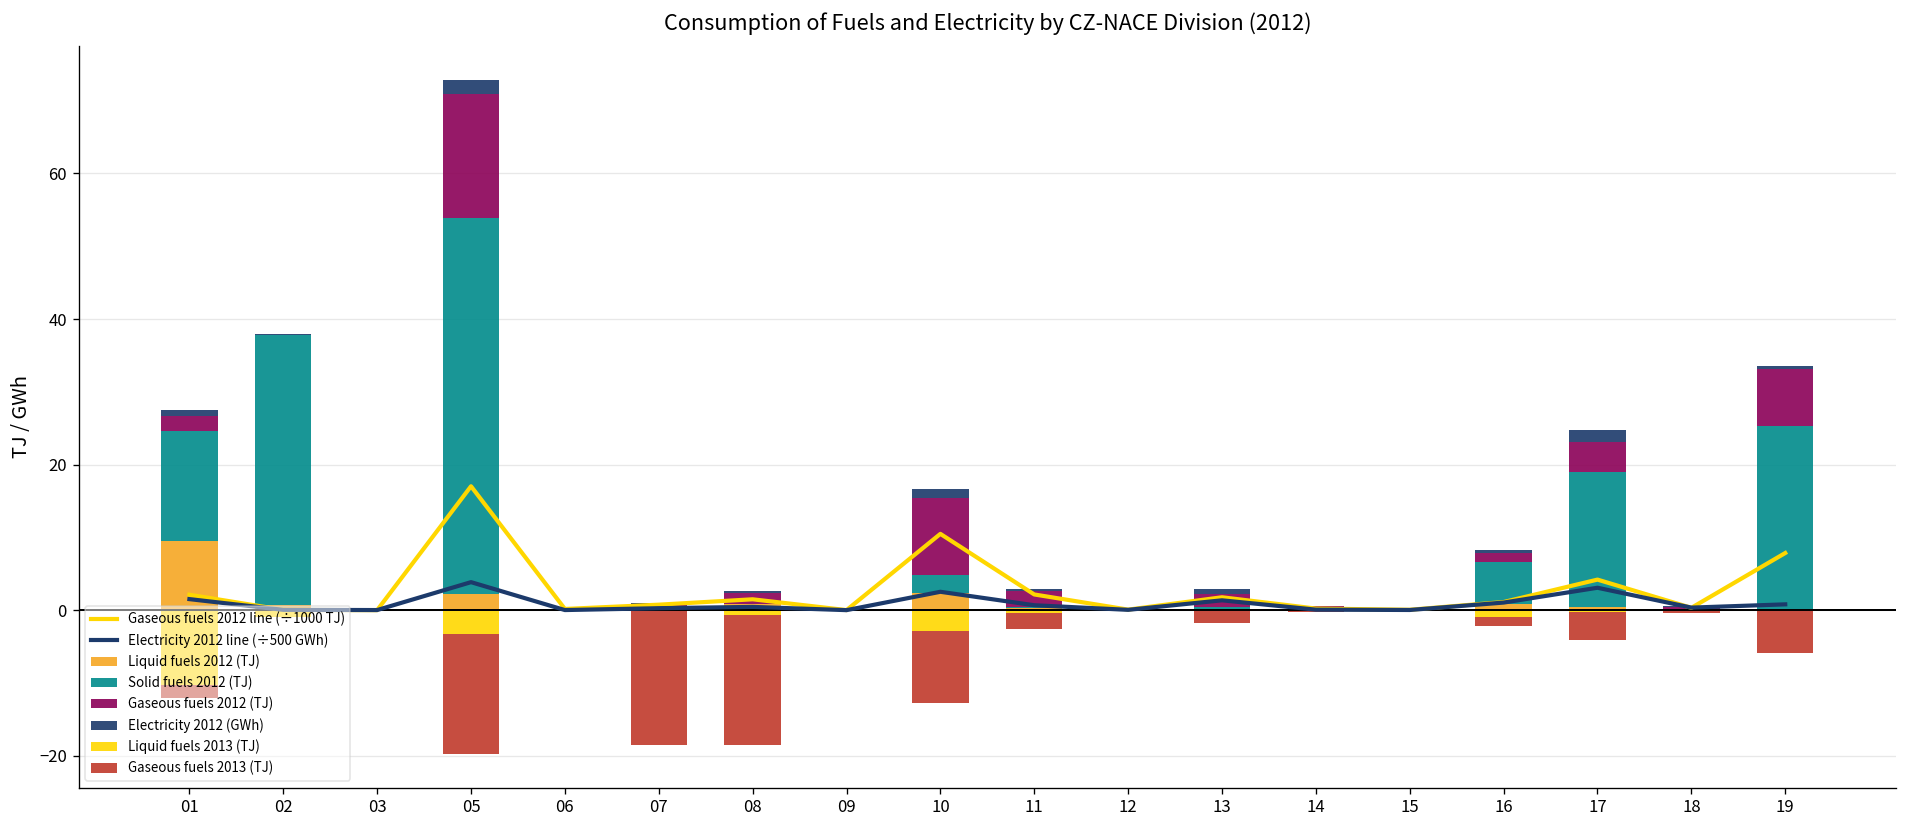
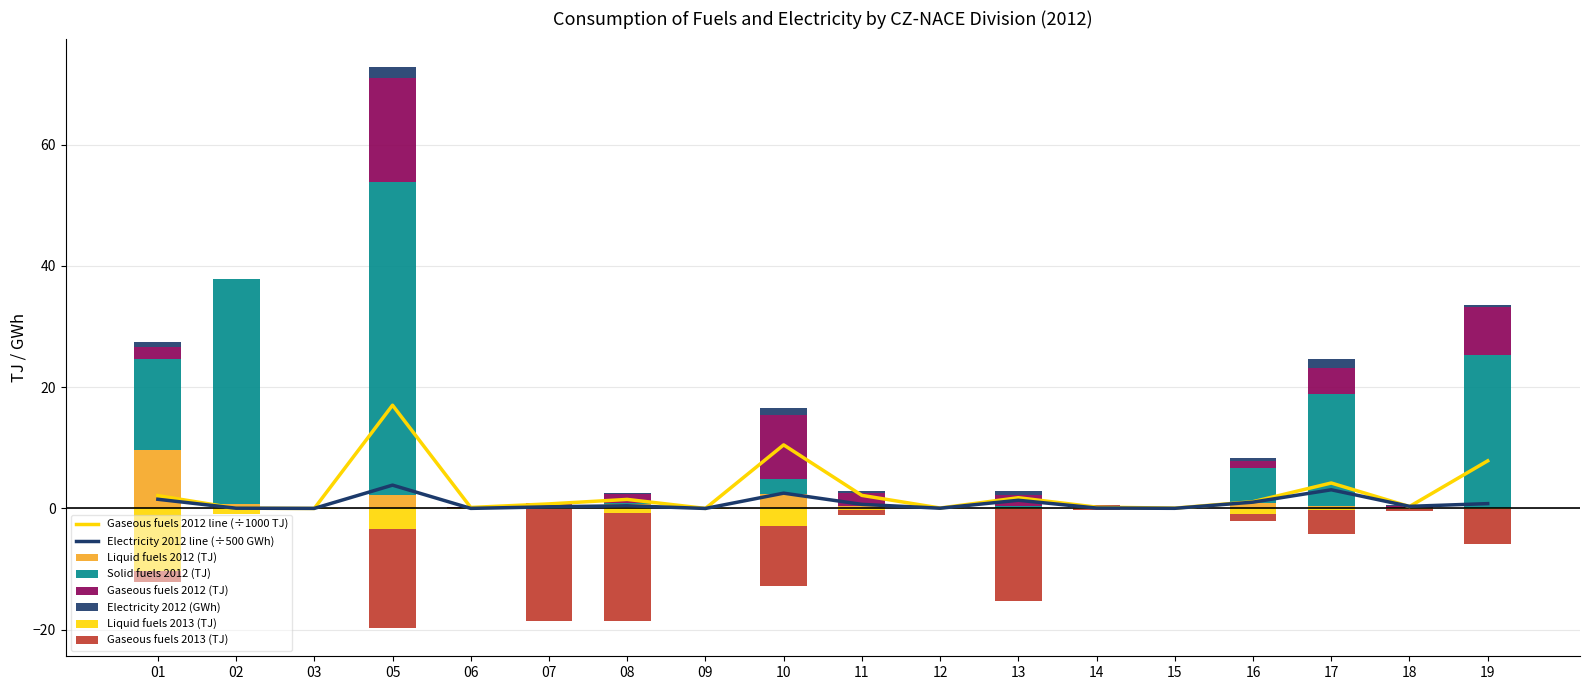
  {
    "Liquid fuels 2012 (TJ)": {
      "01": 10,
      "02": 1,
      "05": 2,
      "08": 1,
      "10": 2,
      "16": 1
    },
    "Solid fuels 2012 (TJ)": {
      "01": 15,
      "02": 37,
      "05": 52,
      "06": 0,
      "07": 0,
      "10": 2,
      "12": 0,
      "16": 6,
      "17": 19,
      "19": 25
    },
    "Gaseous fuels 2012 (TJ)": {
      "01": 2,
      "05": 17,
      "07": 1,
      "08": 1,
      "10": 10,
      "11": 2,
      "13": 2,
      "16": 1,
      "17": 4,
      "19": 8
    },
    "Gaseous fuels 2013 (TJ)": {
      "05": -16,
      "07": -18,
      "08": -18,
      "10": -10,
-     "11": -2,
-     "13": -2,
+     "11": -1,
+     "13": -15,
      "16": -1,
      "17": -4,
      "19": -6
    }
  }
